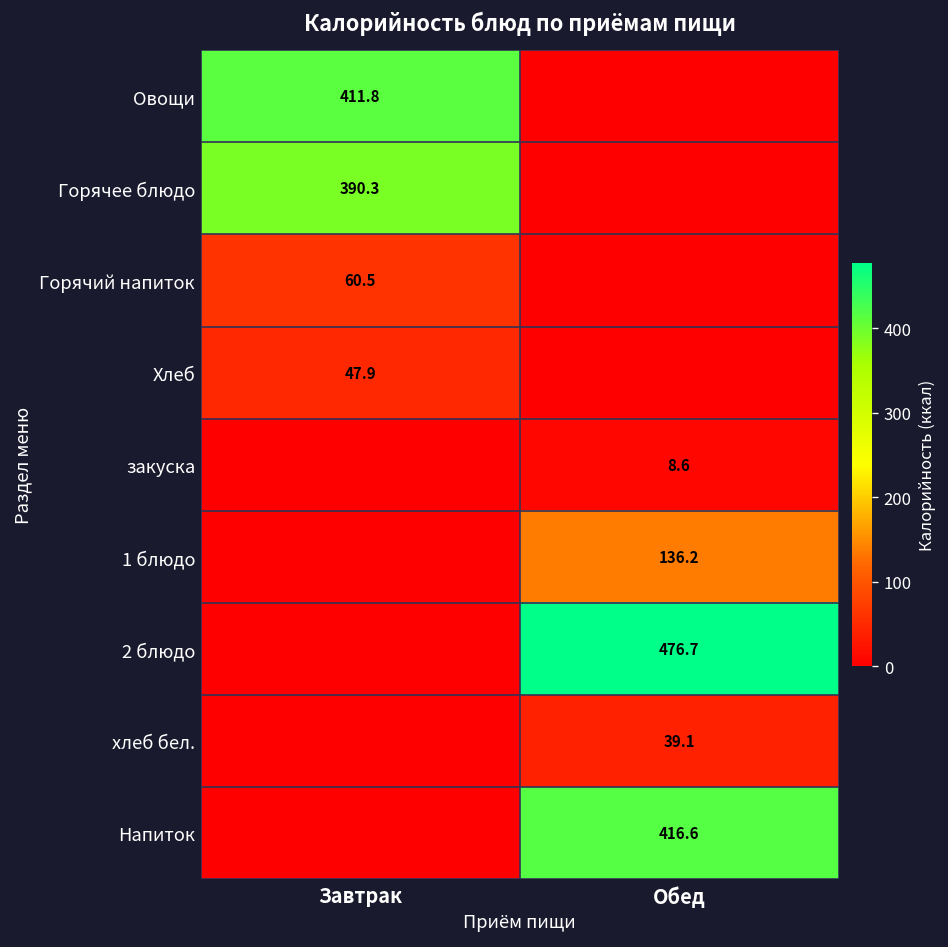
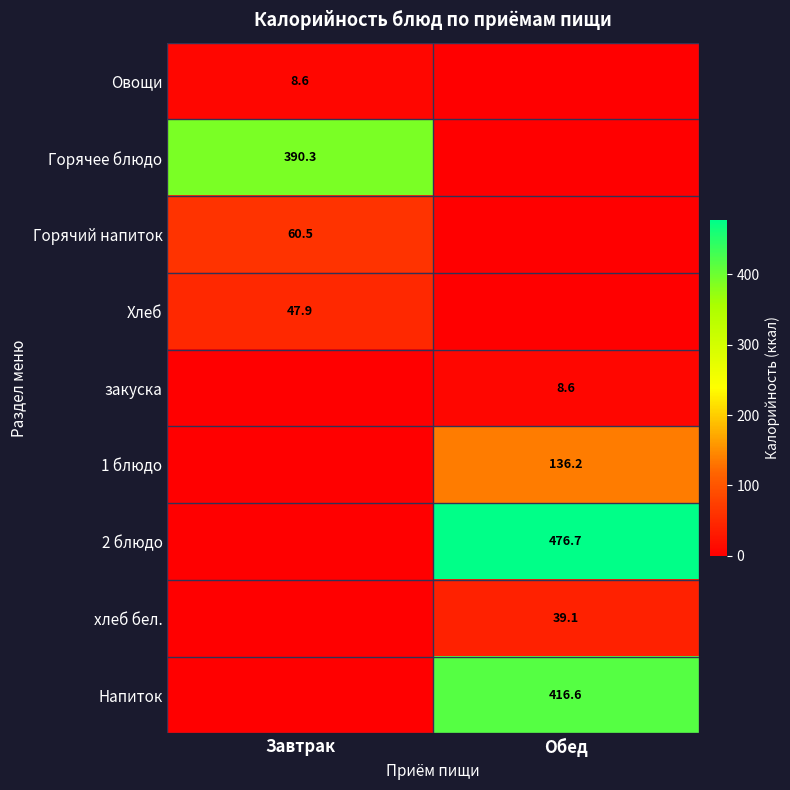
  {
    "Овощи": {
-     "Завтрак": 411.8
+     "Завтрак": 8.6
    },
    "Горячее блюдо": {
      "Завтрак": 390.3
    },
    "Горячий напиток": {
      "Завтрак": 60.5
    },
    "Хлеб": {
      "Завтрак": 47.9
    },
    "закуска": {
      "Обед": 8.6
    },
    "1 блюдо": {
      "Обед": 136.2
    },
    "2 блюдо": {
      "Обед": 476.7
    },
    "хлеб бел.": {
      "Обед": 39.1
    },
    "Напиток": {
      "Обед": 416.6
    }
  }
